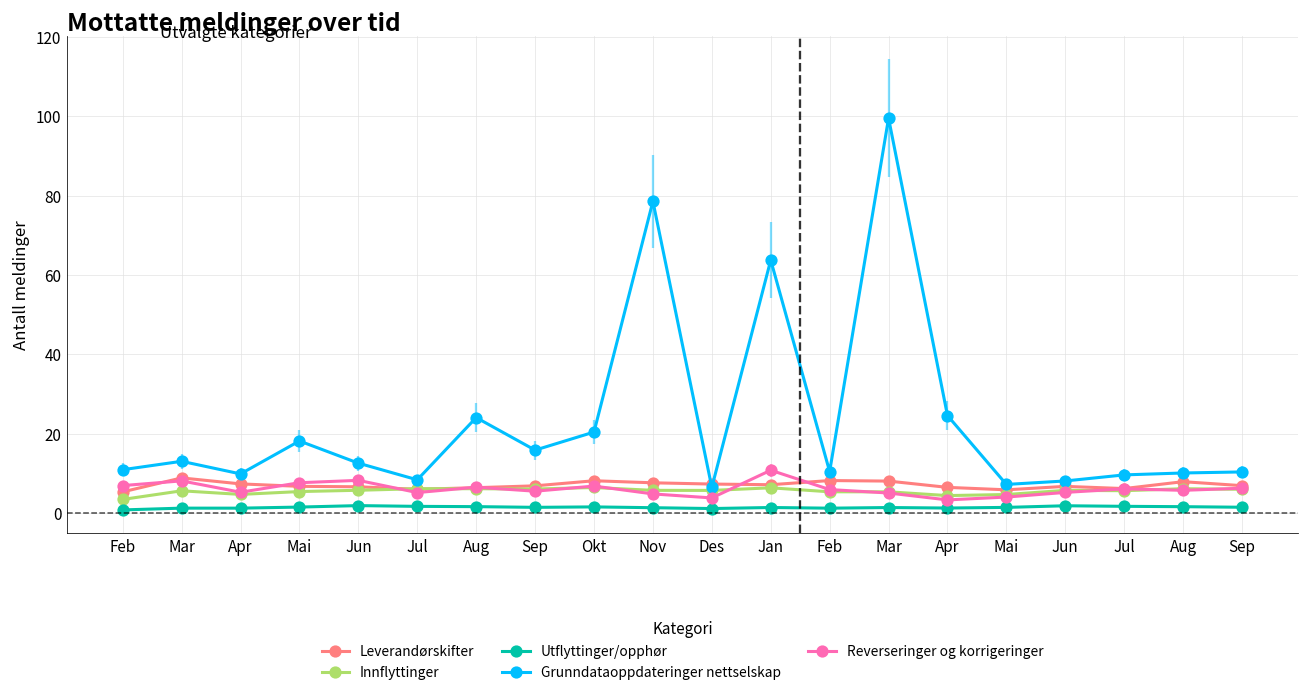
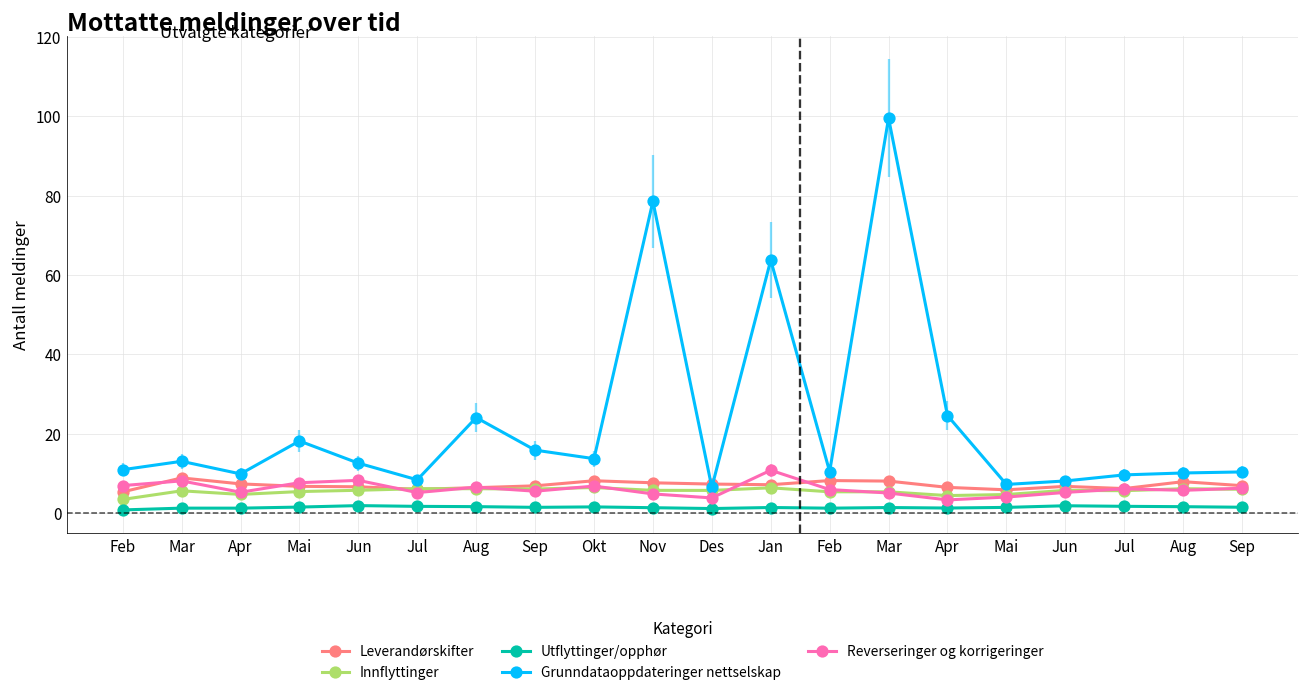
  {
    "Innflyttinger": {
      "Nov": 6,
      "Des": 6,
      "Jan": 6
    },
    "Utflyttinger/opphør": {
      "Okt": 2,
      "Nov": 1,
      "Des": 1,
      "Jan": 1
    },
    "Grunndataoppdateringer nettselskap": {
-     "Okt": 20,
+     "Okt": 14,
      "Nov": 79,
      "Des": 6,
      "Jan": 64
    }
  }
